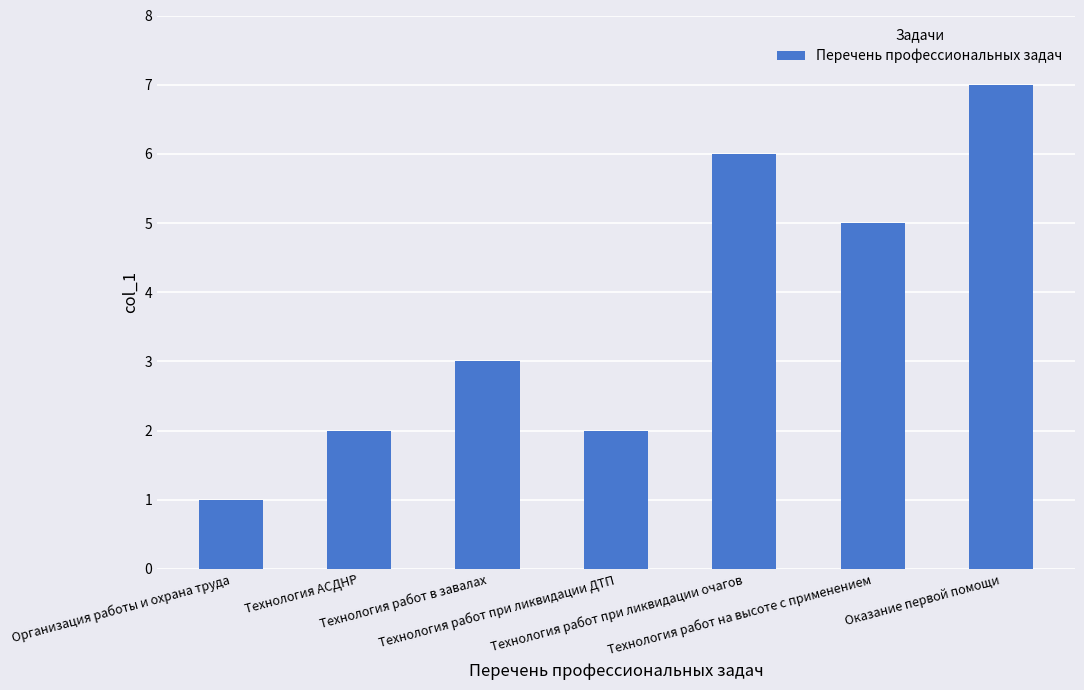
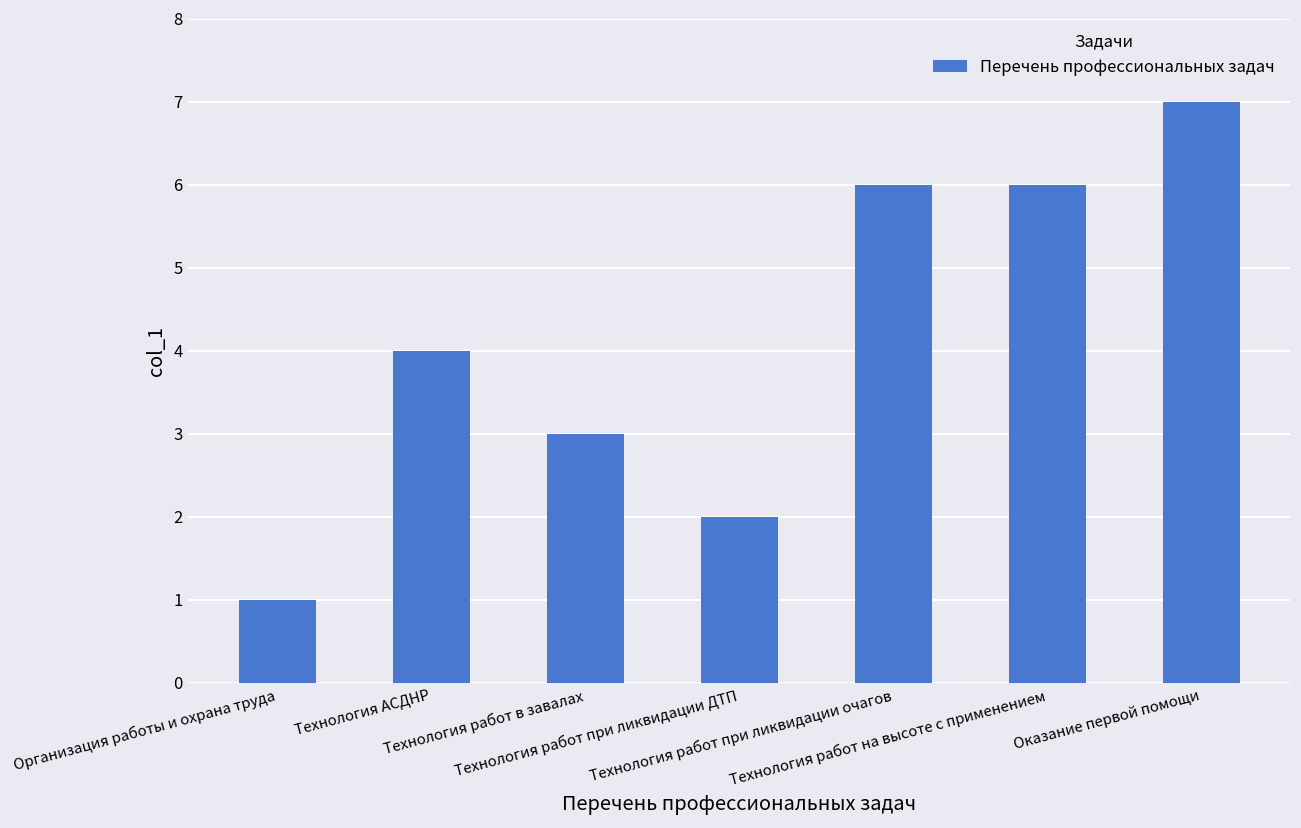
  {
    "Организация работы и охрана труда": 1,
-   "Технология АСДНР": 2,
+   "Технология АСДНР": 4,
    "Технология работ в завалах": 3,
    "Технология работ при ликвидации ДТП": 2,
    "Технология работ при ликвидации очагов": 6,
-   "Технология работ на высоте с применением": 5,
+   "Технология работ на высоте с применением": 6,
    "Оказание первой помощи": 7
  }
